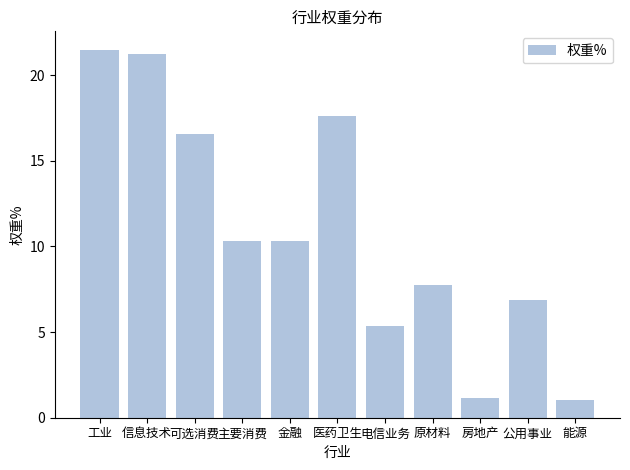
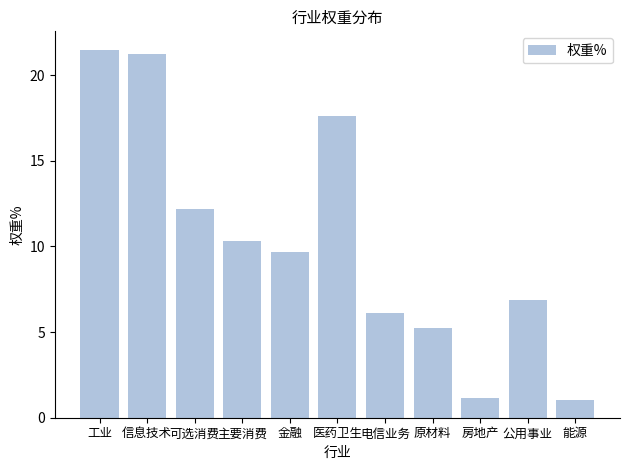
  {
    "工业": 21.5,
    "信息技术": 21.2,
-   "可选消费": 16.6,
+   "可选消费": 12.2,
    "主要消费": 10.3,
-   "金融": 10.3,
+   "金融": 9.7,
    "医药卫生": 17.6,
-   "电信业务": 5.4,
-   "原材料": 7.8,
+   "电信业务": 6.1,
+   "原材料": 5.2,
    "房地产": 1.1,
    "公用事业": 6.9,
    "能源": 1.1
  }
